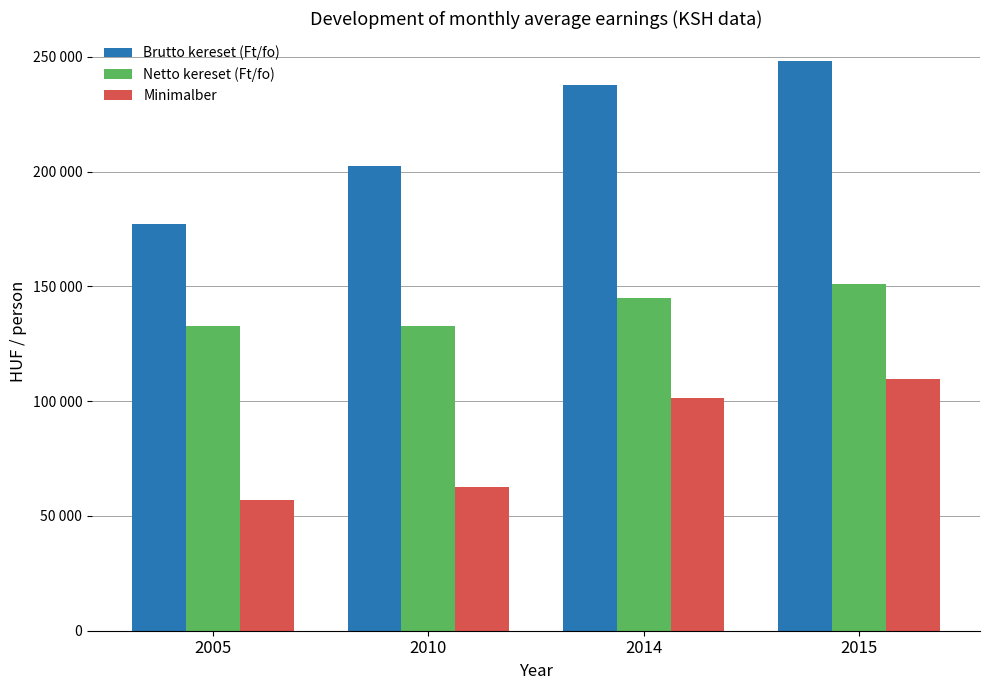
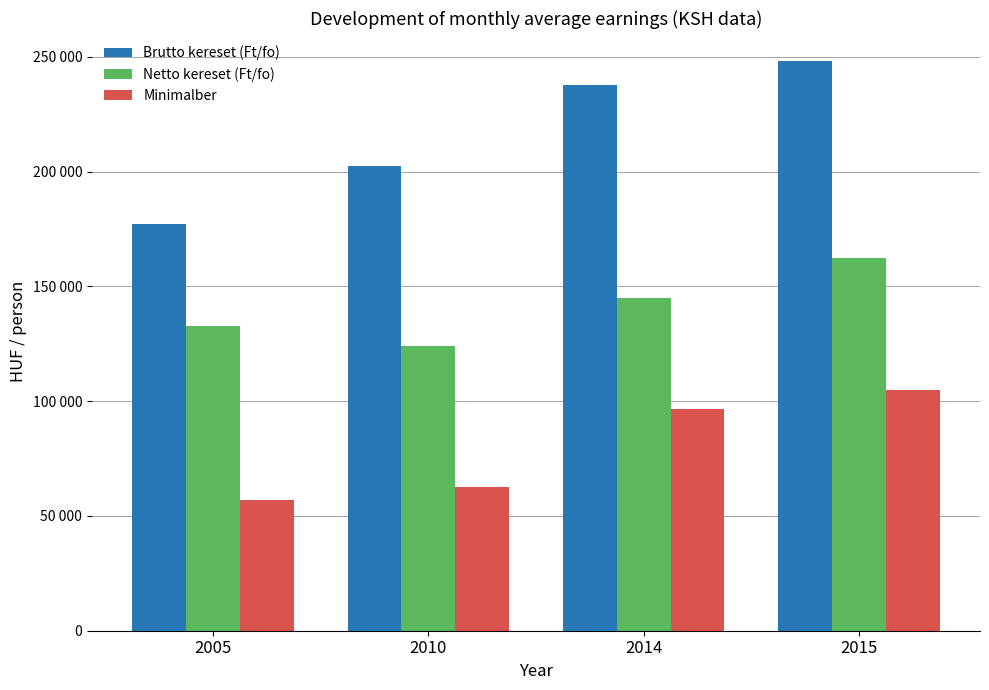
  {
    "Brutto kereset (Ft/fo)": {
      "2005": 177000,
      "2010": 203000,
      "2014": 238000,
      "2015": 248000
    },
    "Netto kereset (Ft/fo)": {
      "2005": 133000,
-     "2010": 133000,
+     "2010": 124000,
      "2014": 145000,
-     "2015": 151000
+     "2015": 162000
    },
    "Minimalber": {
      "2005": 57000,
      "2010": 62000,
-     "2014": 102000,
-     "2015": 110000
+     "2014": 97000,
+     "2015": 105000
    }
  }
